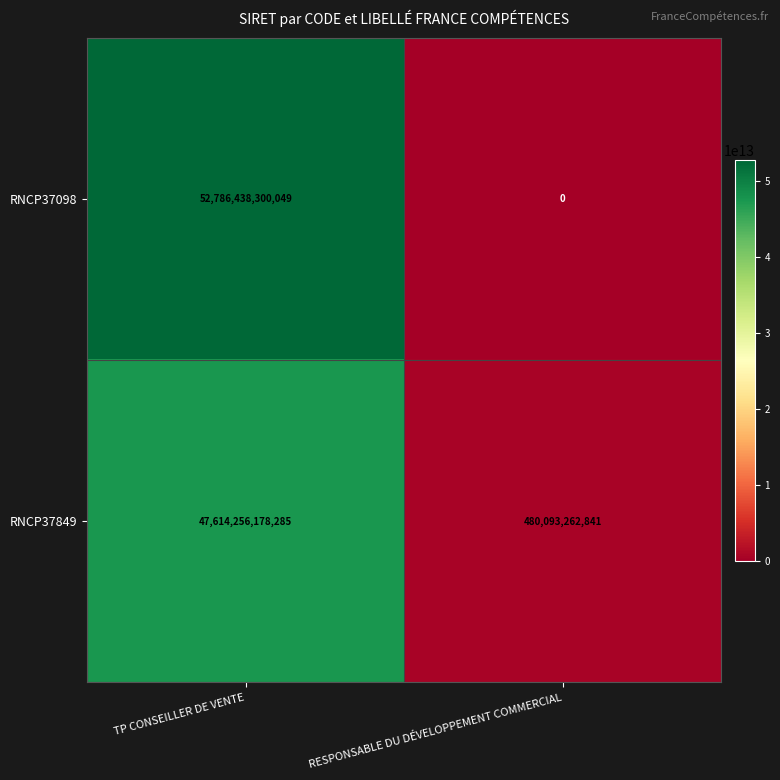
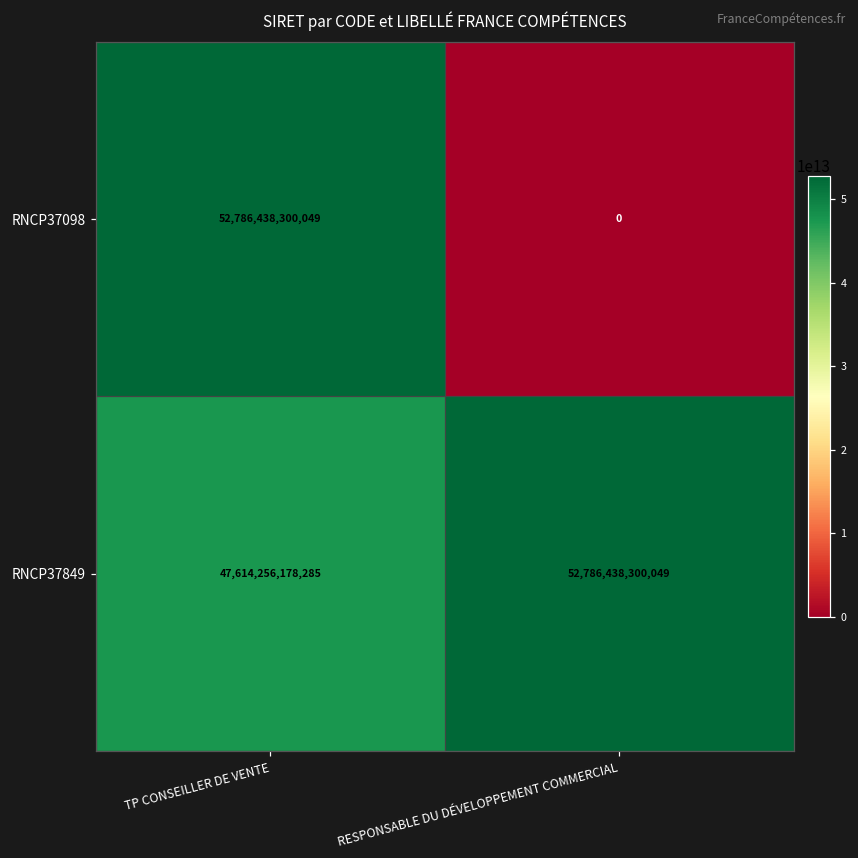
  {
    "RNCP37098": {
      "TP CONSEILLER DE VENTE": "52,786,438,300,049",
      "RESPONSABLE DU DÉVELOPPEMENT COMMERCIAL": "0"
    },
    "RNCP37849": {
      "TP CONSEILLER DE VENTE": "47,614,256,178,285",
-     "RESPONSABLE DU DÉVELOPPEMENT COMMERCIAL": "480,093,262,841"
+     "RESPONSABLE DU DÉVELOPPEMENT COMMERCIAL": "52,786,438,300,049"
    }
  }
